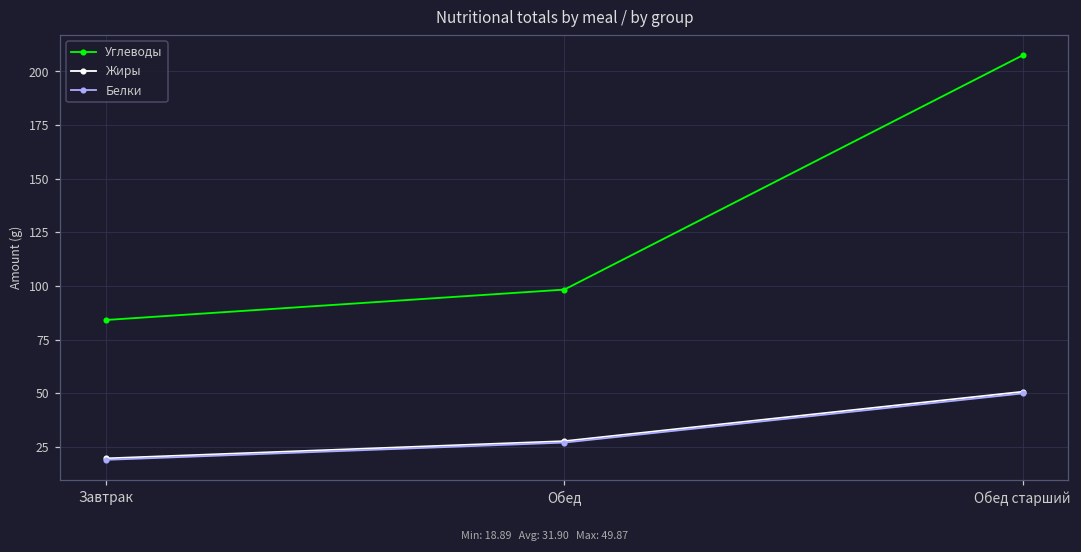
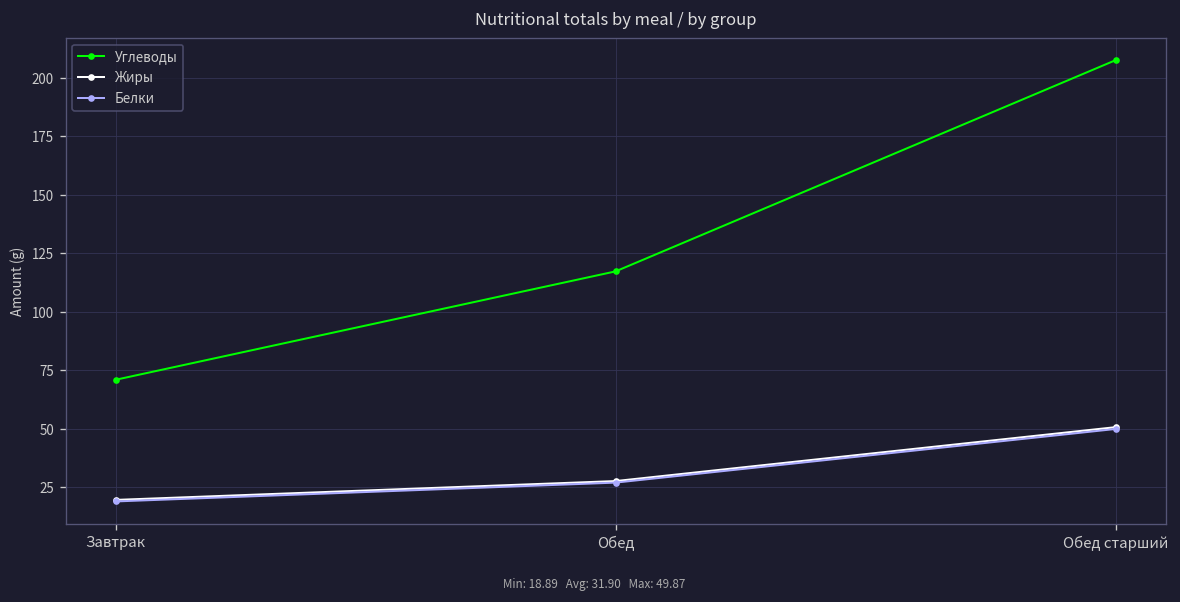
  {
    "Углеводы": {
-     "Завтрак": 84,
-     "Обед": 98,
+     "Завтрак": 71,
+     "Обед": 117,
      "Обед старший": 208
    }
  }
